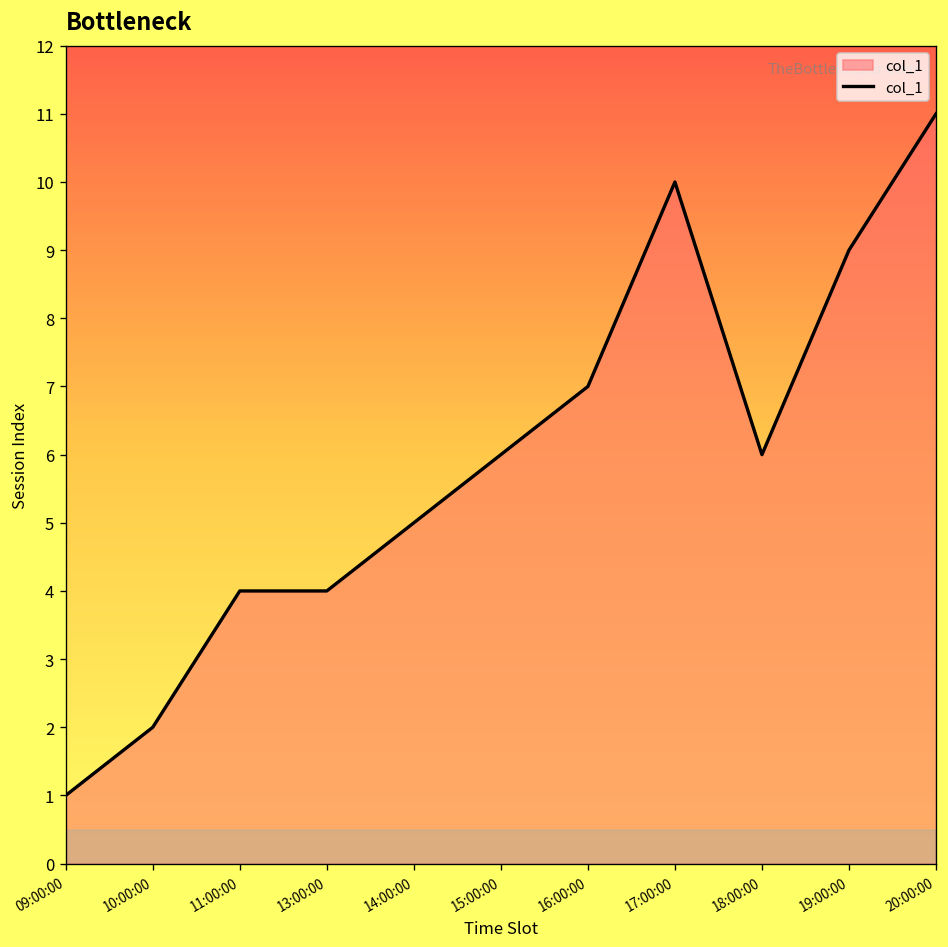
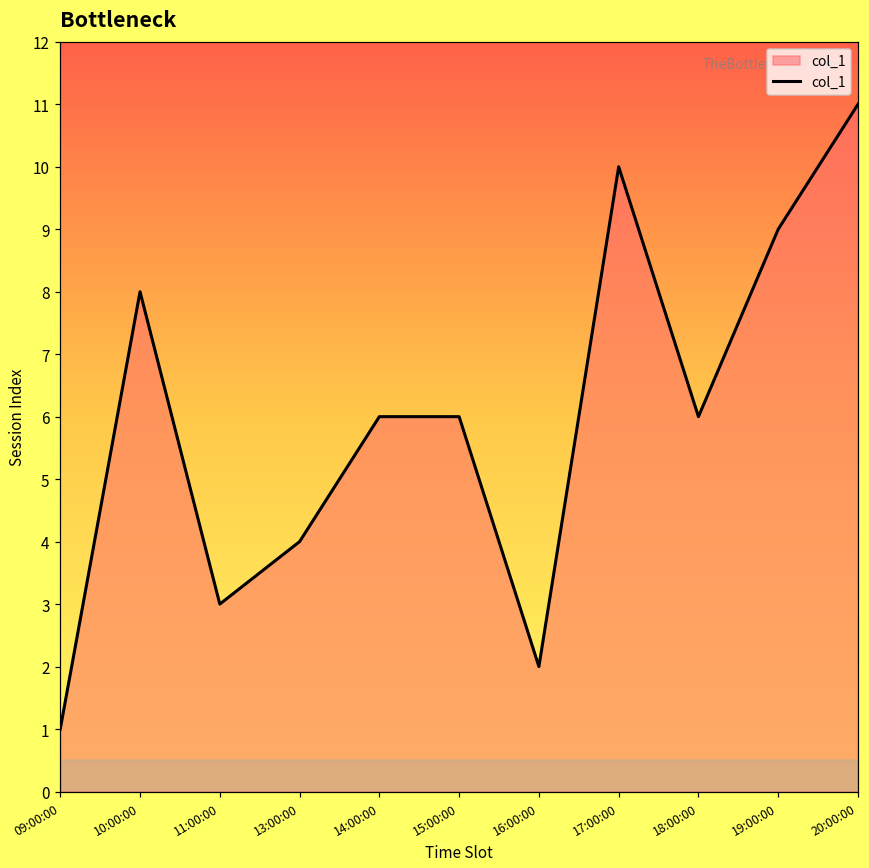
  {
    "09:00:00": 1,
-   "10:00:00": 2,
-   "11:00:00": 4,
+   "10:00:00": 8,
+   "11:00:00": 3,
    "13:00:00": 4,
-   "14:00:00": 5,
+   "14:00:00": 6,
    "15:00:00": 6,
-   "16:00:00": 7,
+   "16:00:00": 2,
    "17:00:00": 10,
    "18:00:00": 6,
    "19:00:00": 9,
    "20:00:00": 11
  }
